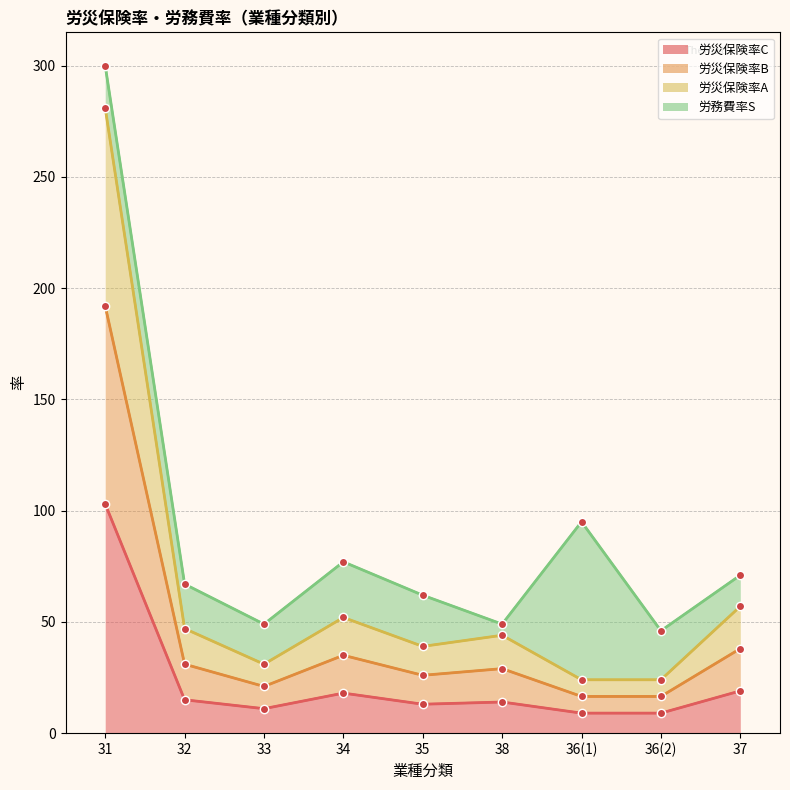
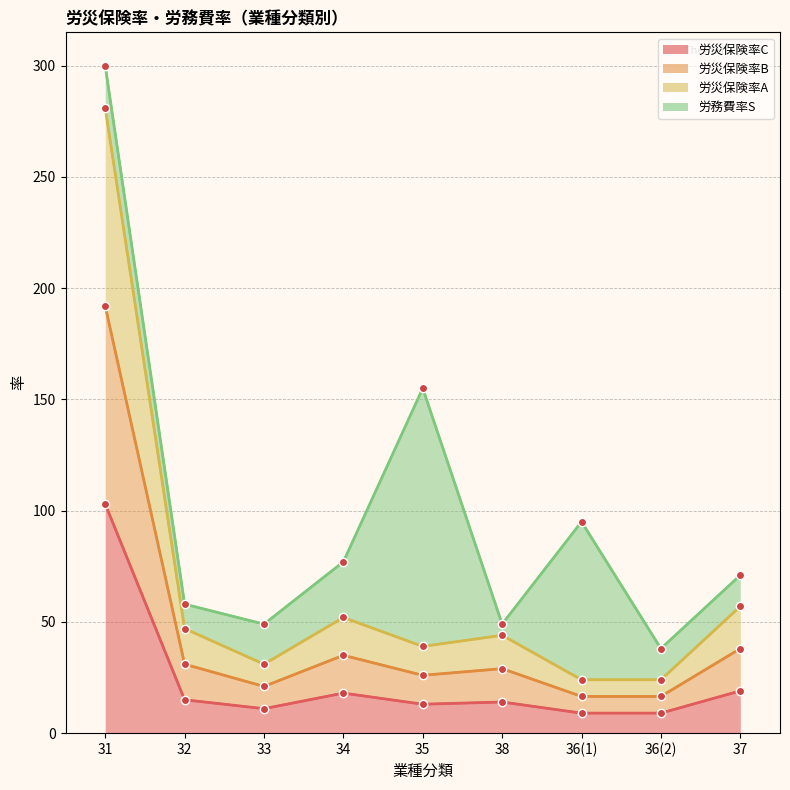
  {
    "労務費率S": {
      "31": 19,
-     "32": 20,
+     "32": 11,
      "33": 18,
      "34": 25,
-     "35": 23,
+     "35": 116,
      "38": 5,
      "36(1)": 71,
-     "36(2)": 22,
+     "36(2)": 14,
      "37": 14
    }
  }
